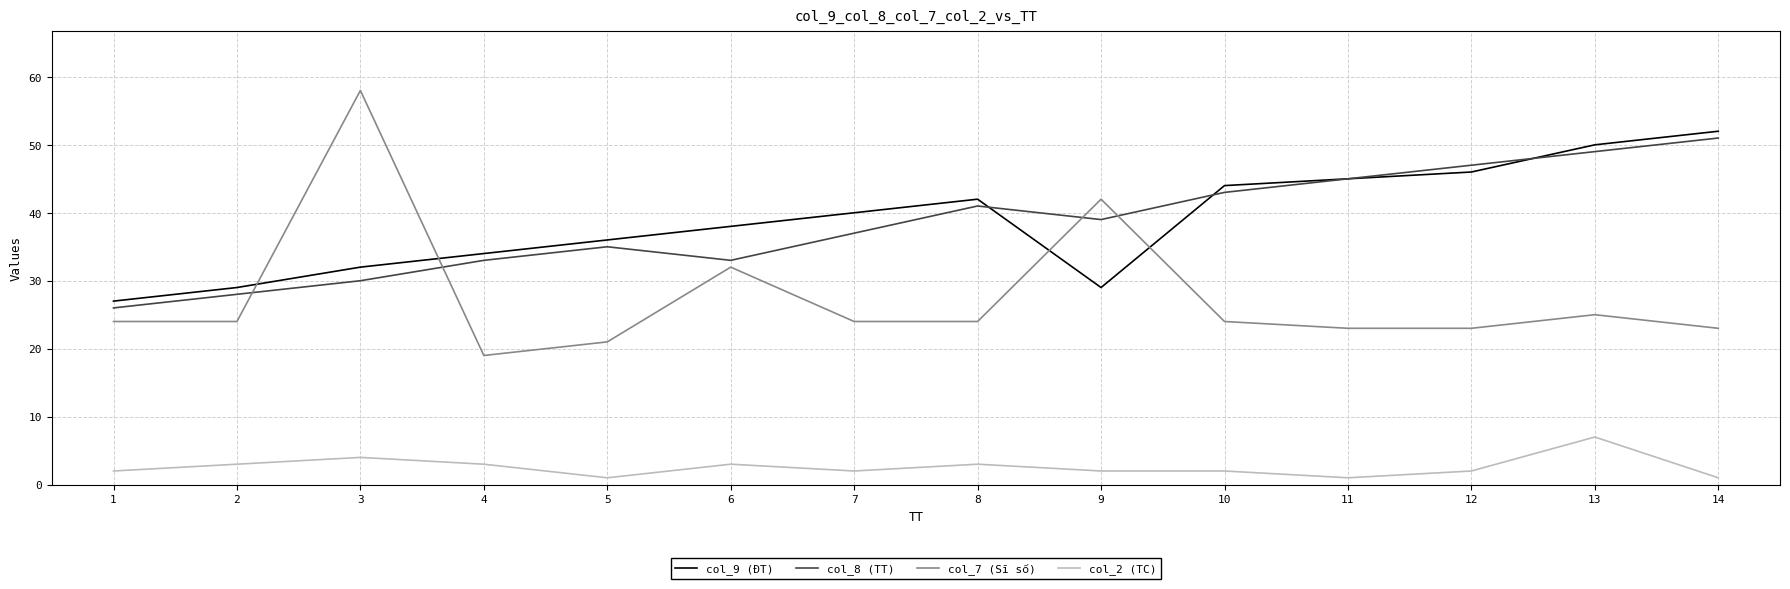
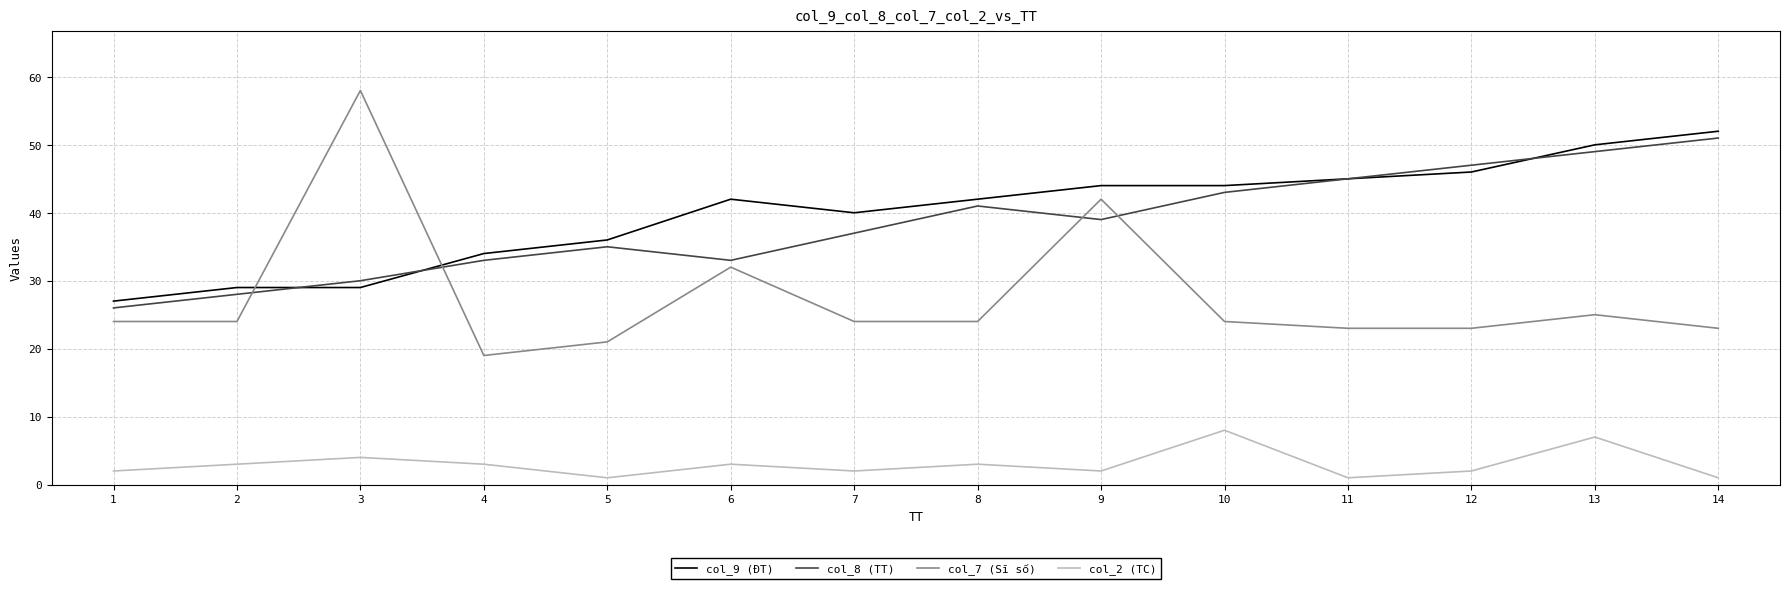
  {
    "col_9 (ĐT)": {
      "1": 27,
      "2": 29,
-     "3": 32,
+     "3": 29,
      "4": 34,
      "5": 36,
-     "6": 38,
+     "6": 42,
      "7": 40,
      "8": 42,
-     "9": 29,
+     "9": 44,
      "10": 44,
      "12": 46,
      "13": 50,
      "14": 52
    },
    "col_8 (TT)": {
      "1": 26,
      "2": 28,
      "3": 30,
      "4": 33,
      "5": 35,
      "6": 33,
      "7": 37,
      "8": 41,
      "9": 39,
      "10": 43,
      "12": 47,
      "13": 49,
      "14": 51
    },
    "col_7 (Sĩ số)": {
      "1": 24,
      "2": 24,
      "3": 58,
      "4": 19,
      "5": 21,
      "6": 32,
      "7": 24,
      "8": 24,
      "9": 42,
      "10": 24,
      "11": 23,
      "12": 23,
      "13": 25,
      "14": 23
    },
    "col_2 (TC)": {
      "1": 2,
      "2": 3,
      "3": 4,
      "4": 3,
      "5": 1,
      "6": 3,
      "7": 2,
      "8": 3,
      "9": 2,
-     "10": 2,
+     "10": 8,
      "11": 1,
      "12": 2,
      "13": 7,
      "14": 1
    }
  }
